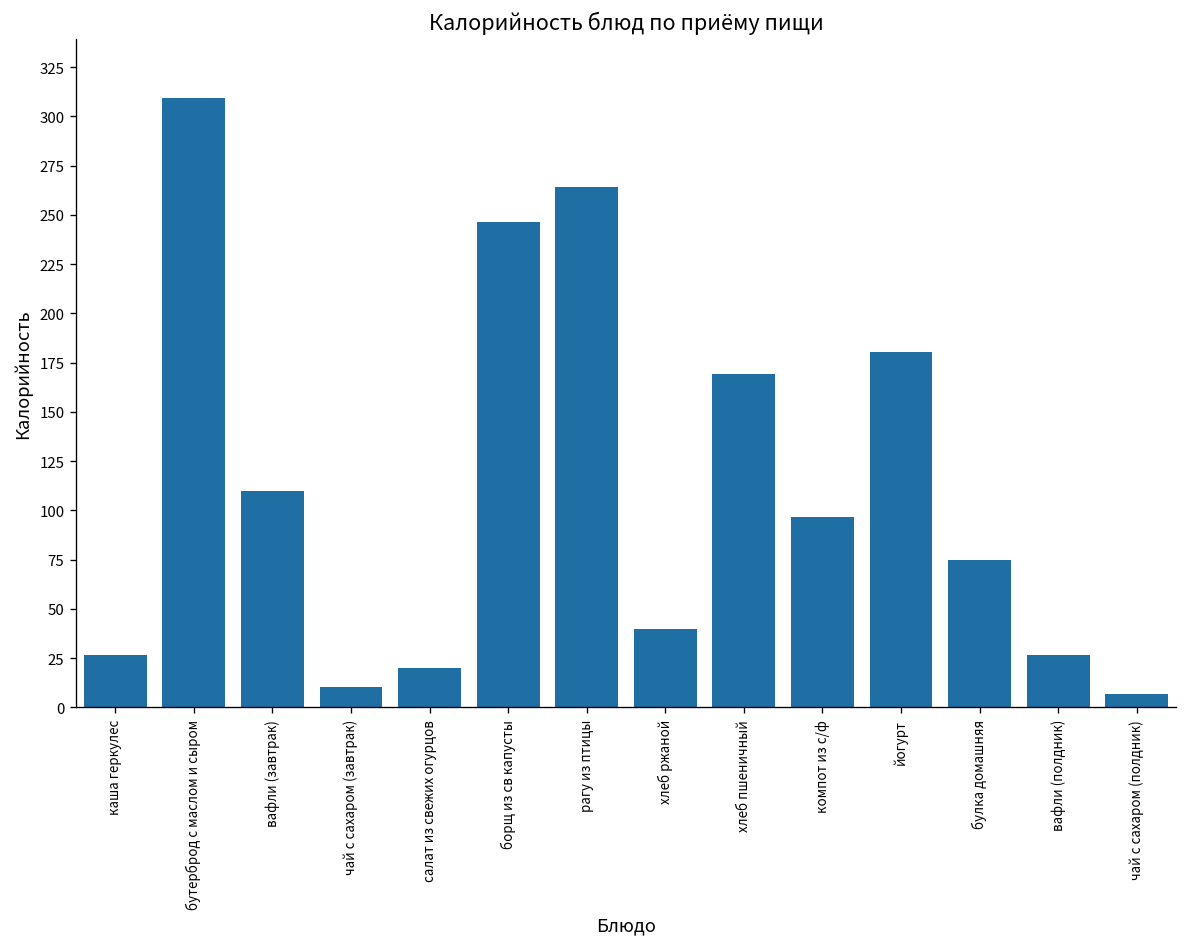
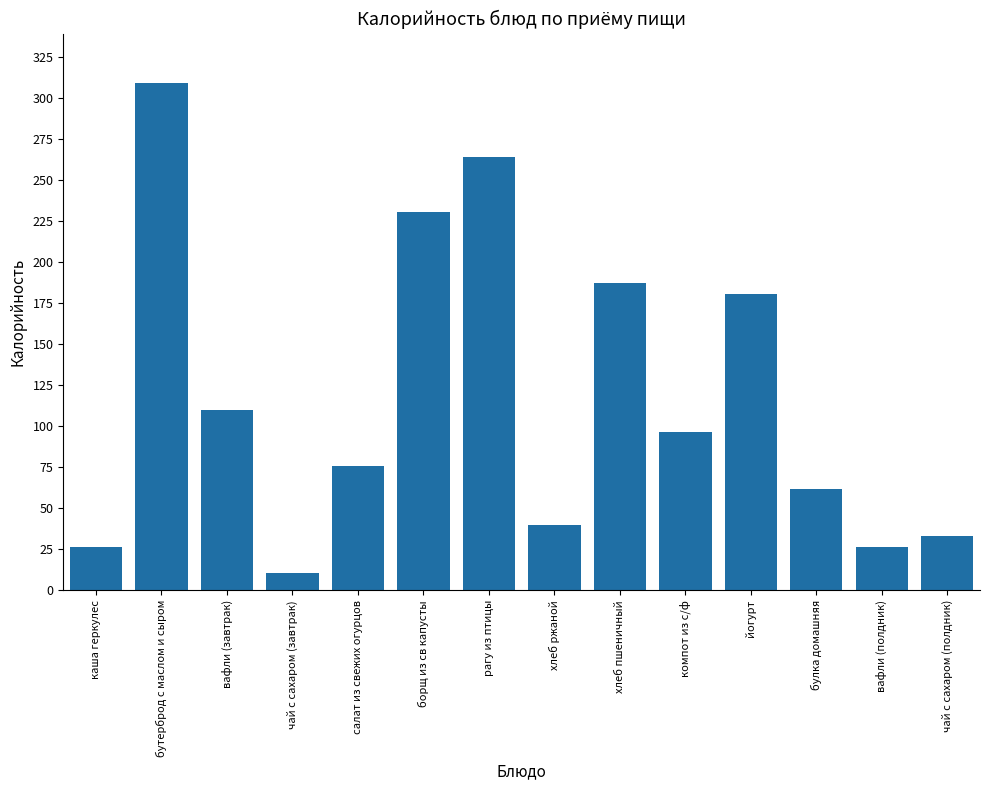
  {
    "каша геркулес": 27,
    "бутерброд с маслом и сыром": 309,
    "вафли (завтрак)": 110,
    "чай с сахаром (завтрак)": 10,
-   "салат из свежих огурцов": 20,
-   "борщ из св капусты": 247,
+   "салат из свежих огурцов": 76,
+   "борщ из св капусты": 231,
    "рагу из птицы": 264,
    "хлеб ржаной": 40,
-   "хлеб пшеничный": 169,
+   "хлеб пшеничный": 187,
    "компот из с/ф": 97,
    "йогурт": 181,
-   "булка домашняя": 75,
+   "булка домашняя": 62,
    "вафли (полдник)": 26,
-   "чай с сахаром (полдник)": 7
+   "чай с сахаром (полдник)": 33
  }
